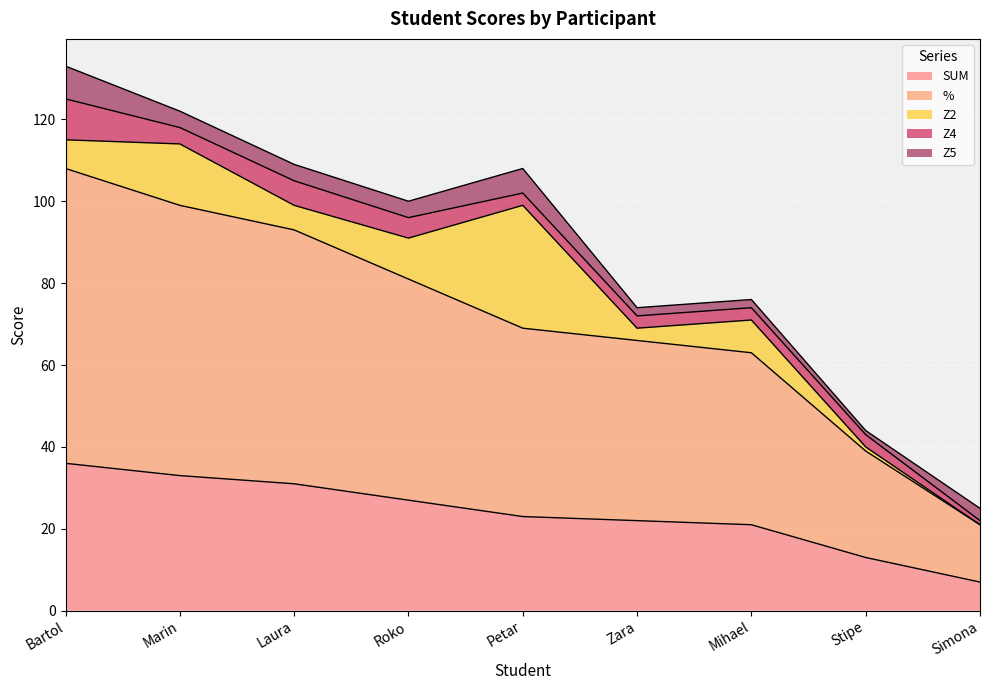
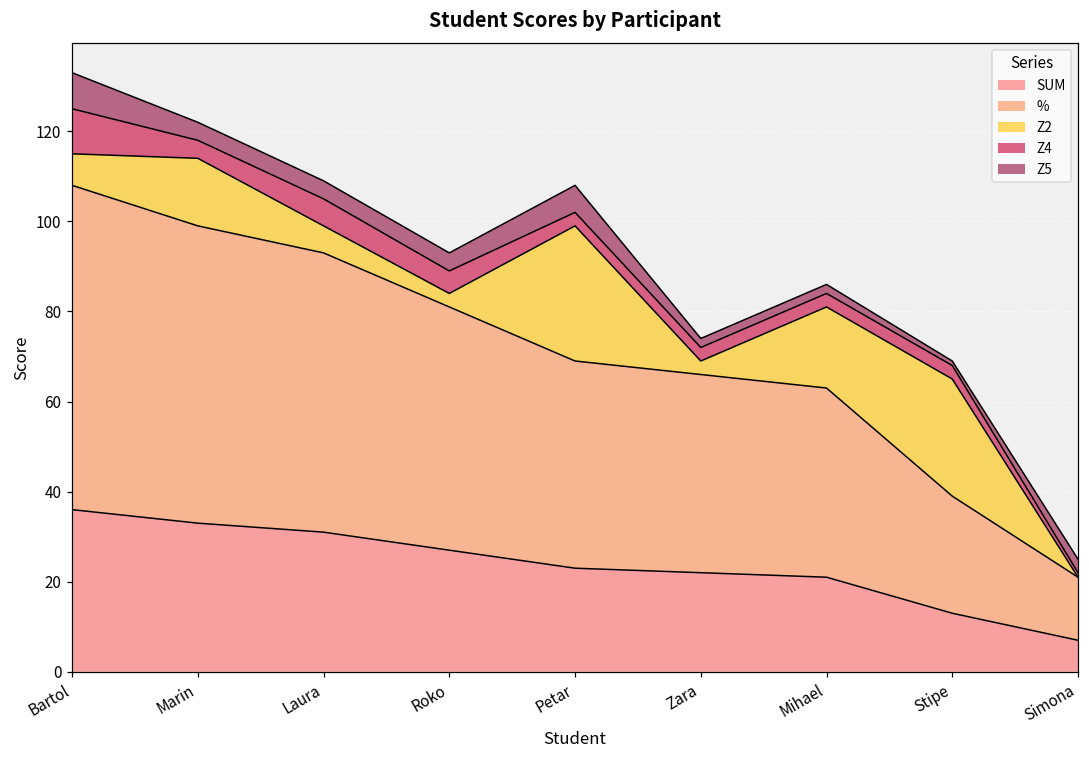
  {
    "Z2": {
      "Bartol": 7,
      "Marin": 15,
      "Laura": 6,
-     "Roko": 10,
+     "Roko": 3,
      "Petar": 30,
      "Zara": 3,
-     "Mihael": 8,
-     "Stipe": 1
+     "Mihael": 18,
+     "Stipe": 26
    }
  }
